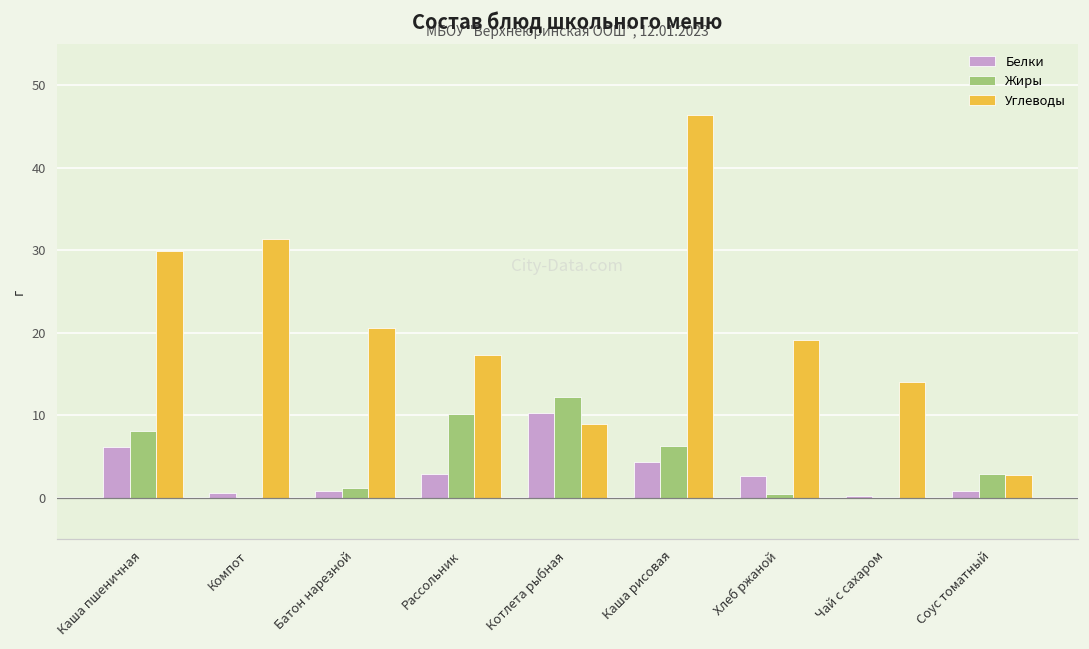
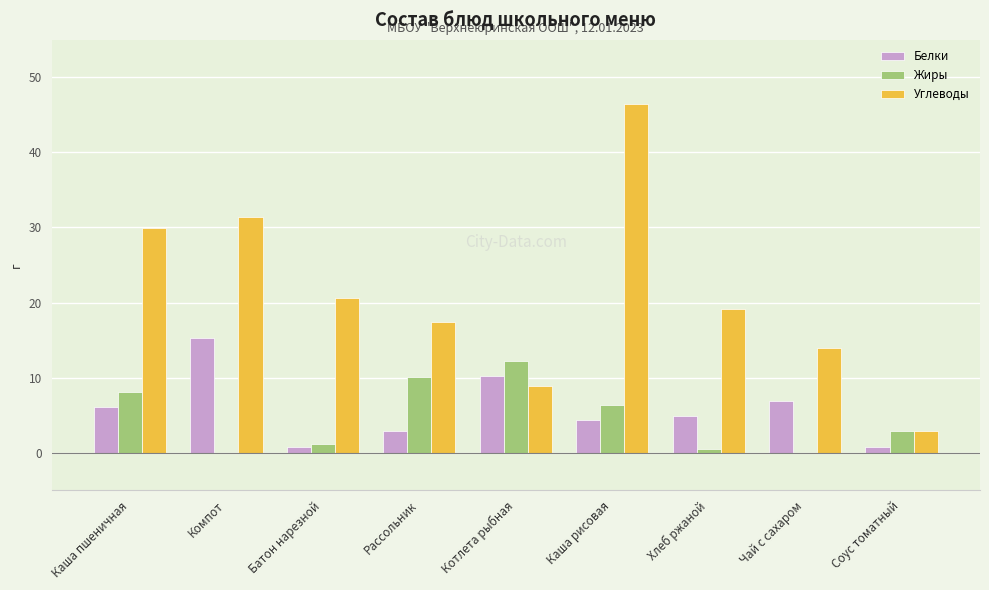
  {
    "Белки": {
      "Каша пшеничная": 6,
-     "Компот": 1,
+     "Компот": 15,
      "Батон нарезной": 1,
      "Рассольник": 3,
      "Котлета рыбная": 10,
      "Каша рисовая": 4,
-     "Хлеб ржаной": 3,
-     "Чай с сахаром": 0,
+     "Хлеб ржаной": 5,
+     "Чай с сахаром": 7,
      "Соус томатный": 1
    },
    "Жиры": {
      "Каша пшеничная": 8,
      "Компот": 0,
      "Батон нарезной": 1,
      "Рассольник": 10,
      "Котлета рыбная": 12,
      "Каша рисовая": 6,
      "Хлеб ржаной": 0,
      "Чай с сахаром": 0,
      "Соус томатный": 3
    },
    "Углеводы": {
      "Каша пшеничная": 30,
      "Компот": 31,
      "Батон нарезной": 21,
      "Рассольник": 17,
      "Котлета рыбная": 9,
      "Каша рисовая": 46,
      "Хлеб ржаной": 19,
      "Чай с сахаром": 14,
      "Соус томатный": 3
    }
  }
